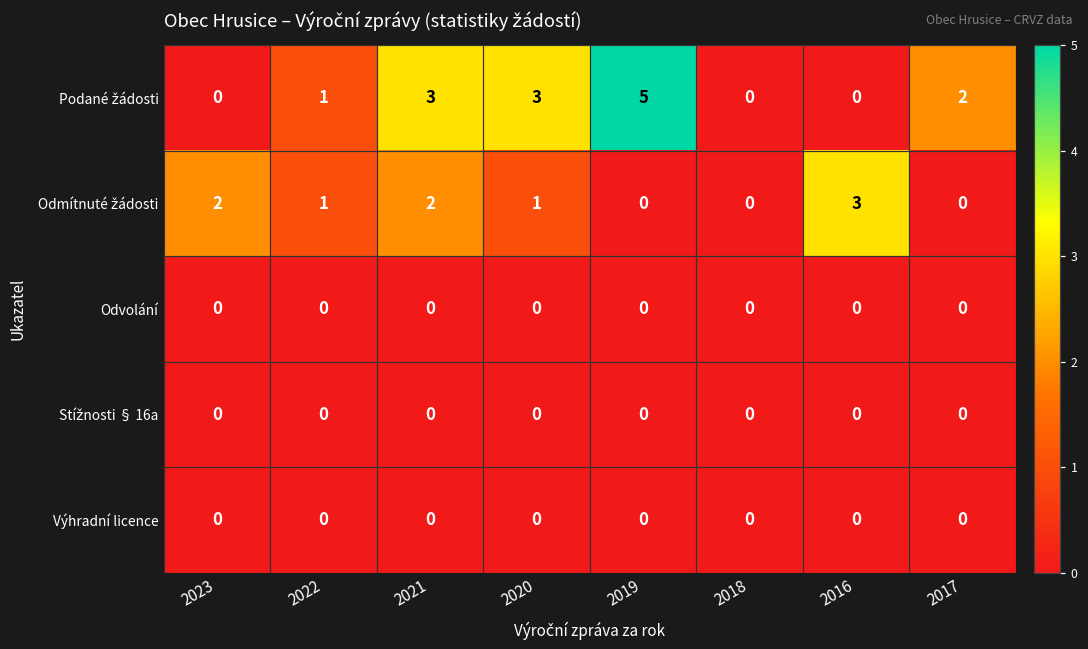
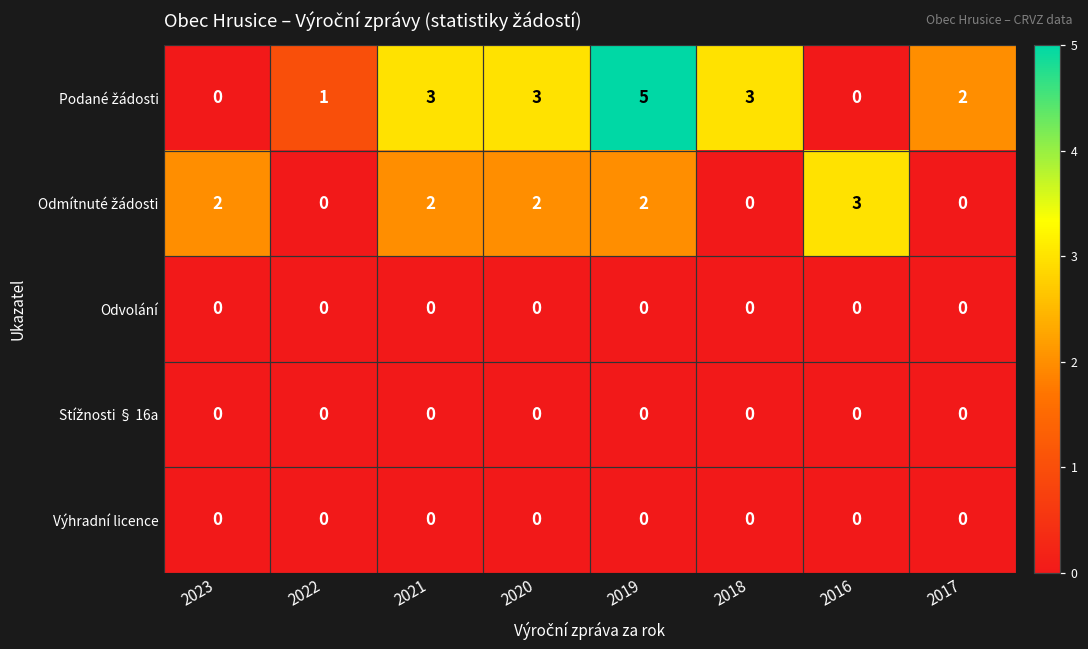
  {
    "Podané žádosti": {
      "2023": 0,
      "2022": 1,
      "2021": 3,
      "2020": 3,
      "2019": 5,
-     "2018": 0,
+     "2018": 3,
      "2016": 0,
      "2017": 2
    },
    "Odmítnuté žádosti": {
      "2023": 2,
-     "2022": 1,
+     "2022": 0,
      "2021": 2,
-     "2020": 1,
-     "2019": 0,
+     "2020": 2,
+     "2019": 2,
      "2018": 0,
      "2016": 3,
      "2017": 0
    },
    "Odvolání": {
      "2023": 0,
      "2022": 0,
      "2021": 0,
      "2020": 0,
      "2019": 0,
      "2018": 0,
      "2016": 0,
      "2017": 0
    },
    "Stížnosti § 16a": {
      "2023": 0,
      "2022": 0,
      "2021": 0,
      "2020": 0,
      "2019": 0,
      "2018": 0,
      "2016": 0,
      "2017": 0
    },
    "Výhradní licence": {
      "2023": 0,
      "2022": 0,
      "2021": 0,
      "2020": 0,
      "2019": 0,
      "2018": 0,
      "2016": 0,
      "2017": 0
    }
  }
